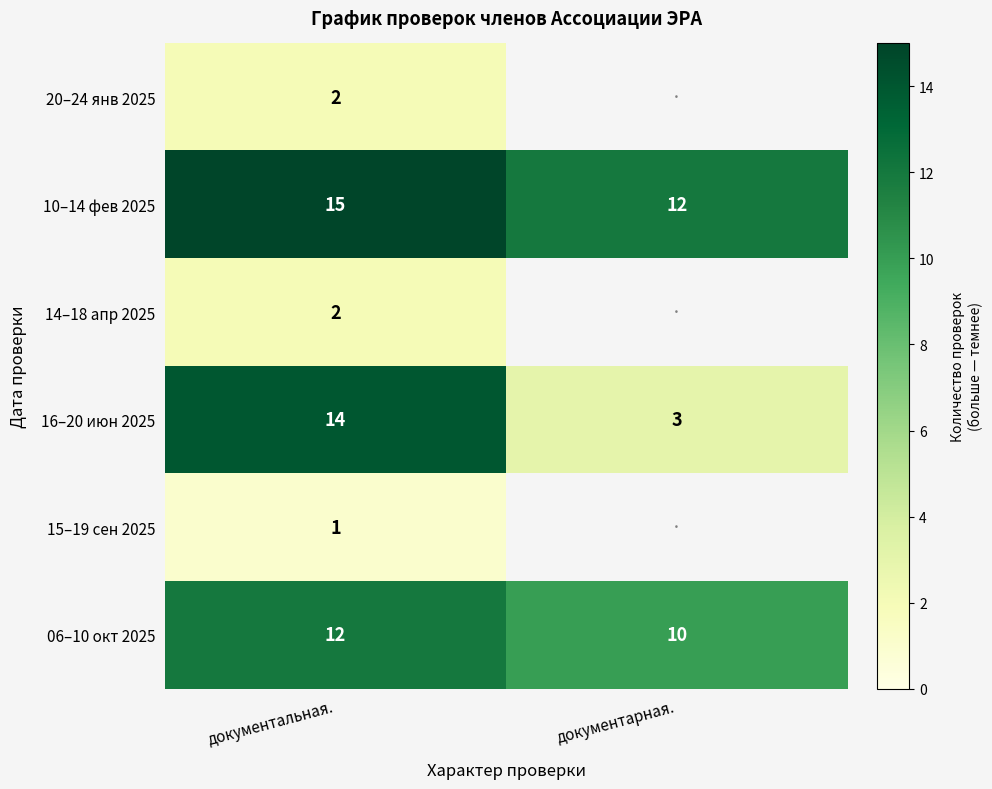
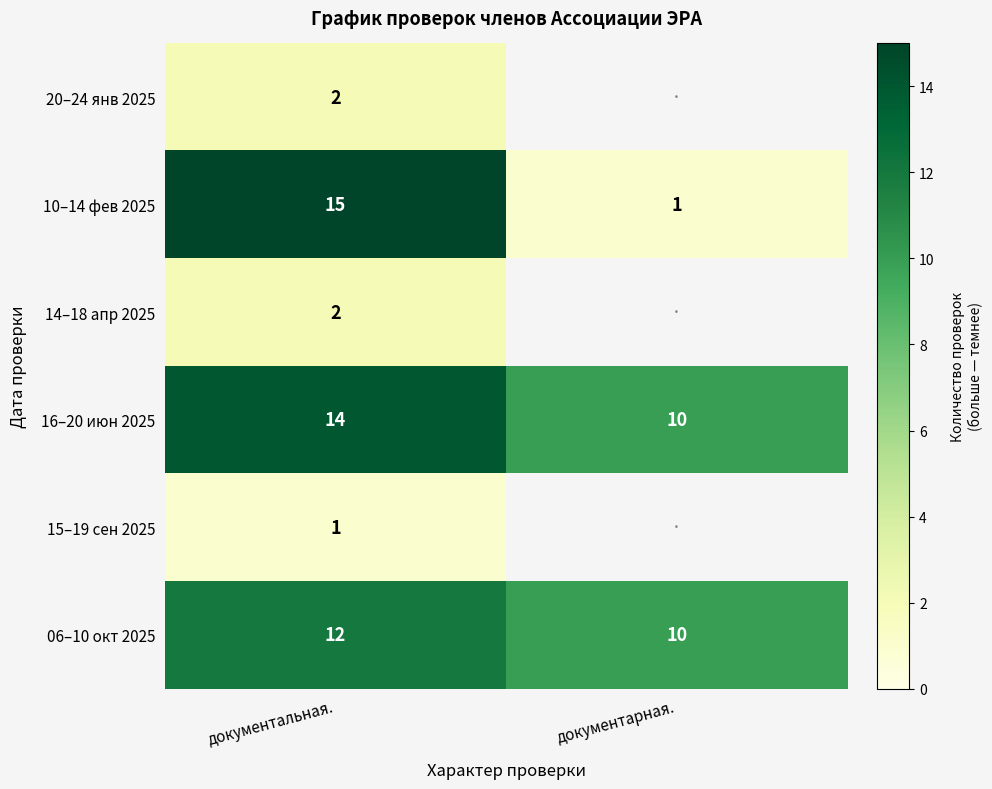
  {
    "20–24 янв 2025": {
      "документальная.": 2
    },
    "10–14 фев 2025": {
      "документальная.": 15,
-     "документарная.": 12
+     "документарная.": 1
    },
    "14–18 апр 2025": {
      "документальная.": 2
    },
    "16–20 июн 2025": {
      "документальная.": 14,
-     "документарная.": 3
+     "документарная.": 10
    },
    "15–19 сен 2025": {
      "документальная.": 1
    },
    "06–10 окт 2025": {
      "документальная.": 12,
      "документарная.": 10
    }
  }
